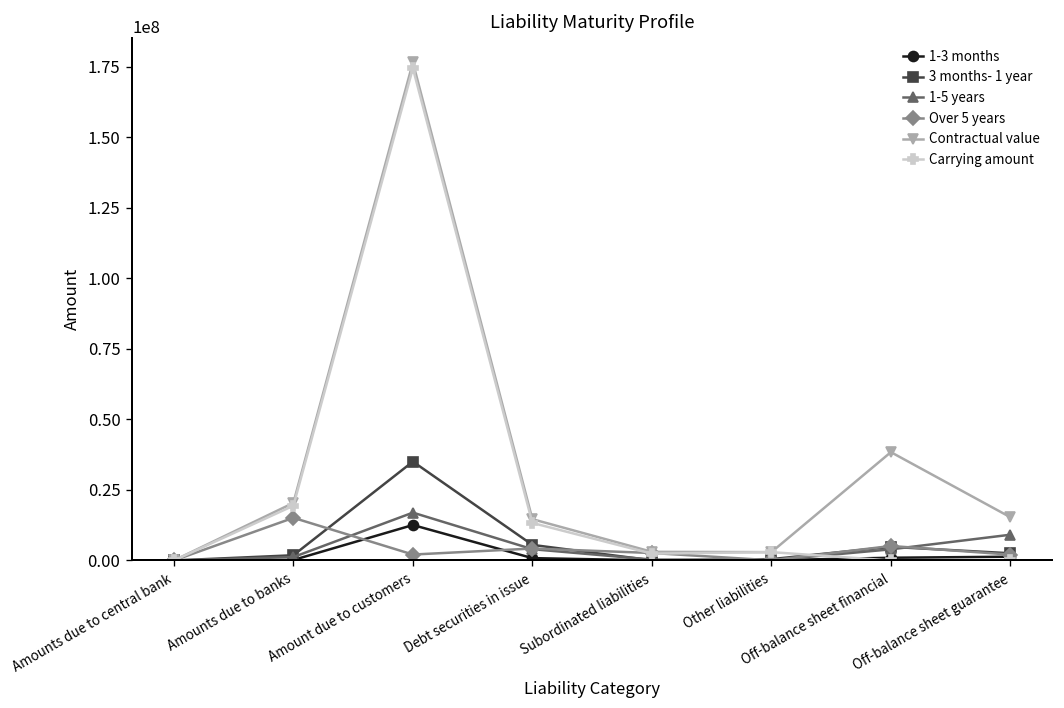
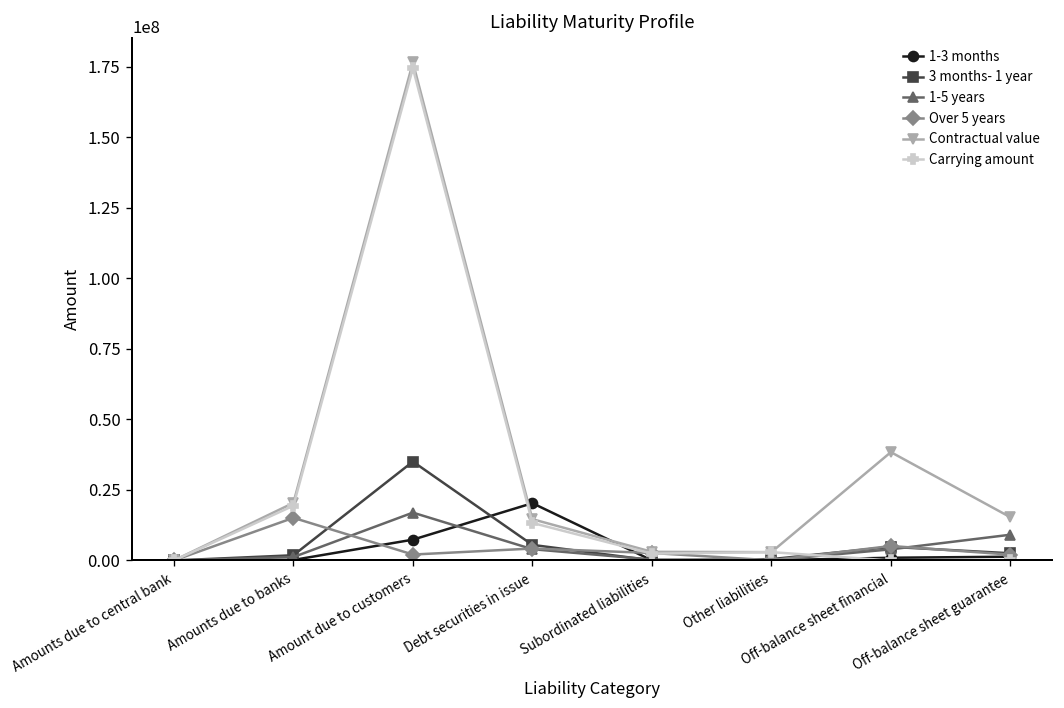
  {
    "1-3 months": {
-     "Amount due to customers": 13000000,
-     "Debt securities in issue": 1000000
+     "Amount due to customers": 7000000,
+     "Debt securities in issue": 20000000
    }
  }
